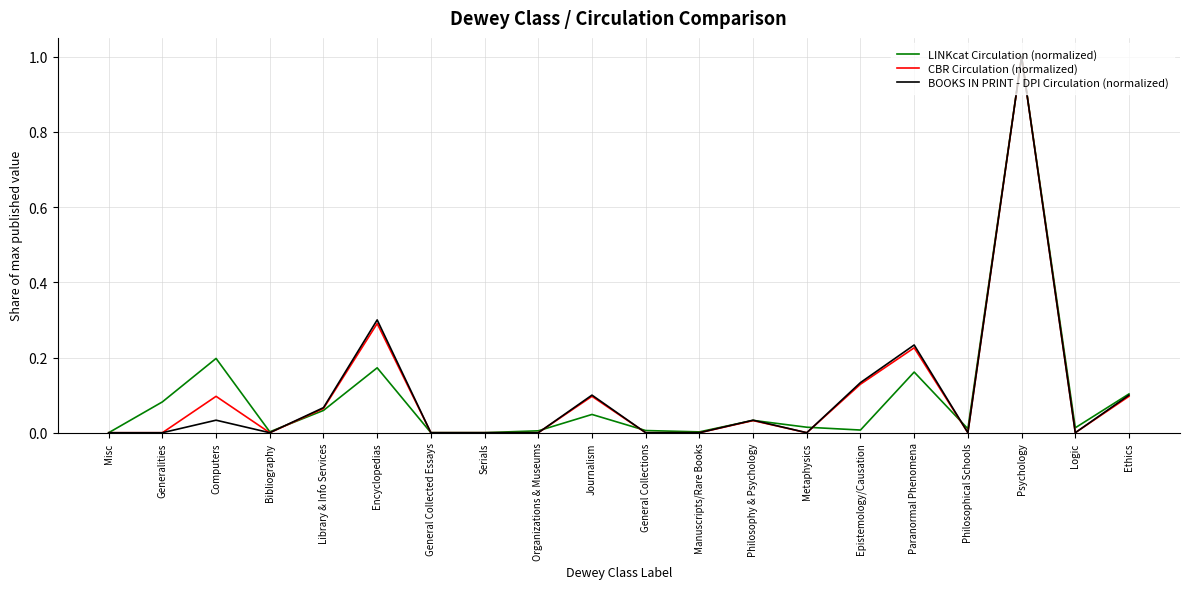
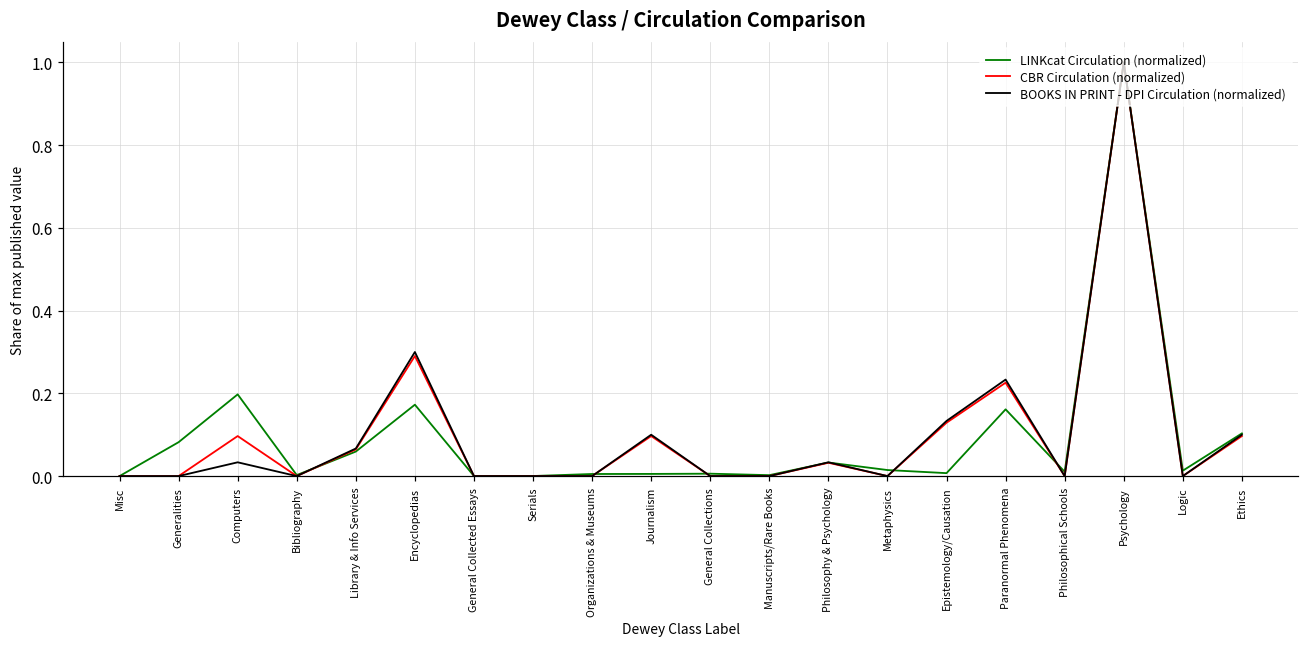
  {
    "LINKcat Circulation (normalized)": {
      "Generalities": 0.08,
      "Computers": 0.20,
      "Encyclopedias": 0.17,
-     "Journalism": 0.05,
+     "Journalism": 0.01,
      "Metaphysics": 0.01,
      "Epistemology/Causation": 0.01,
      "Paranormal Phenomena": 0.16,
      "Philosophical Schools": 0.01,
      "Logic": 0.01
    },
    "CBR Circulation (normalized)": {
      "Computers": 0.10,
      "Encyclopedias": 0.29,
      "Paranormal Phenomena": 0.23
    },
    "BOOKS IN PRINT - DPI Circulation (normalized)": {
      "Computers": 0.03,
      "Encyclopedias": 0.30,
      "Paranormal Phenomena": 0.23
    }
  }
